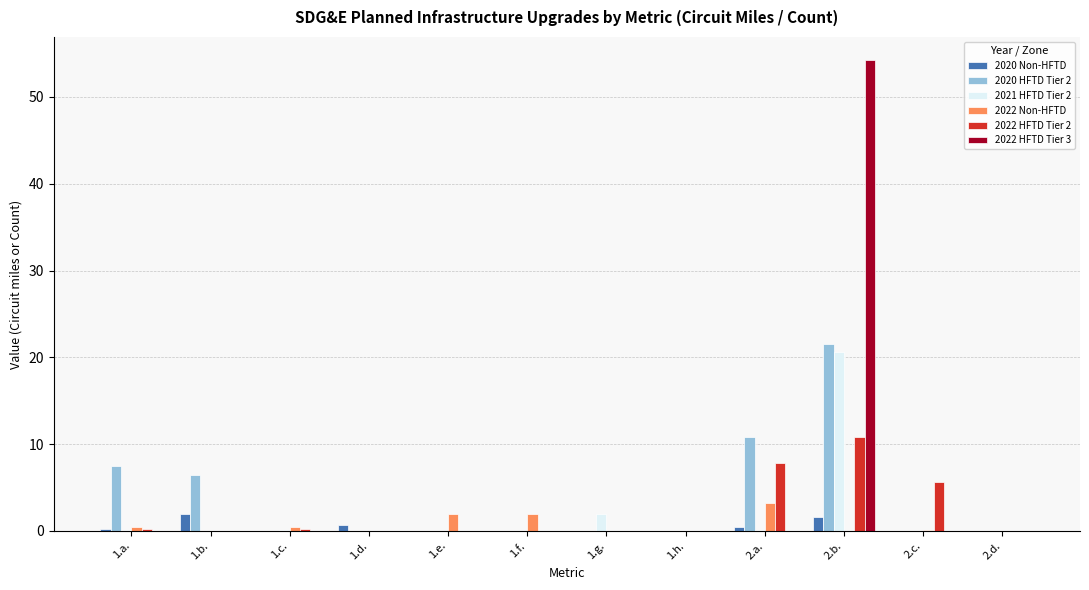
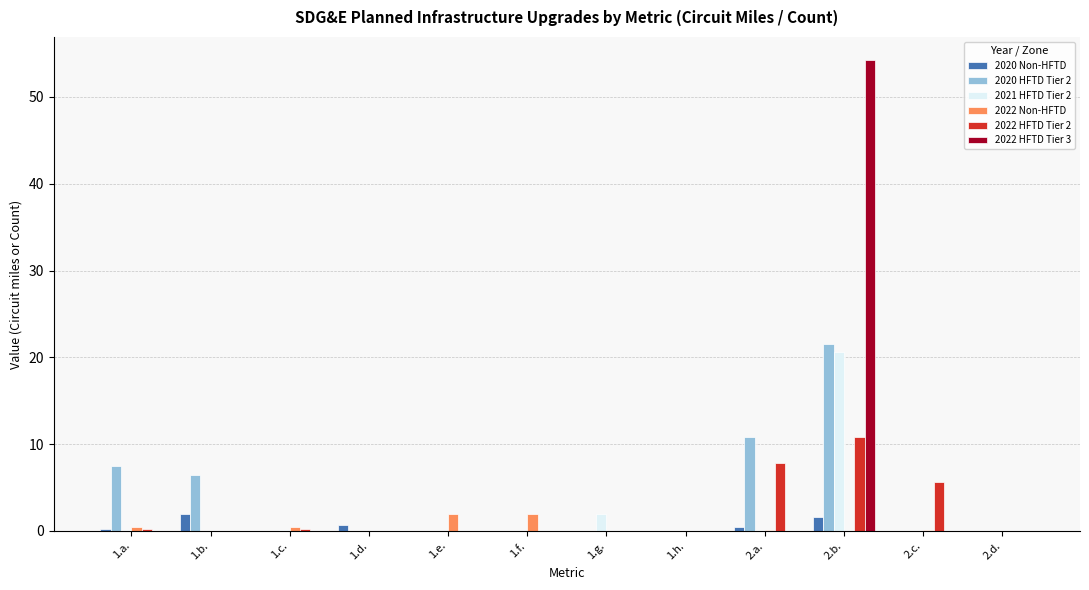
  {
    "2020 Non-HFTD": {
      "1.b.": 2,
      "1.c.": 0,
      "1.d.": 1,
      "1.e.": 0,
      "1.f.": 0,
      "1.g.": 0,
      "1.h.": 0,
      "2.a.": 0,
      "2.b.": 2,
      "2.c.": 0,
      "2.d.": 0
    },
    "2020 HFTD Tier 2": {
      "1.a.": 8,
      "1.b.": 6,
      "1.c.": 0,
      "1.d.": 0,
      "1.e.": 0,
      "1.f.": 0,
      "1.g.": 0,
      "1.h.": 0,
      "2.a.": 11,
      "2.b.": 22,
      "2.c.": 0,
      "2.d.": 0
    },
    "2021 HFTD Tier 2": {
      "1.b.": 0,
      "1.d.": 0,
      "1.e.": 0,
      "1.f.": 0,
      "1.g.": 2,
      "1.h.": 0,
      "2.b.": 21,
      "2.c.": 0,
      "2.d.": 0
    },
    "2022 Non-HFTD": {
      "1.a.": 1,
      "1.b.": 0,
      "1.c.": 1,
      "1.d.": 0,
      "1.e.": 2,
      "1.f.": 2,
      "1.g.": 0,
      "1.h.": 0,
-     "2.a.": 3,
+     "2.a.": 0,
      "2.b.": 0,
      "2.d.": 0
    },
    "2022 HFTD Tier 2": {
      "1.b.": 0,
      "1.d.": 0,
      "1.e.": 0,
      "1.f.": 0,
      "1.g.": 0,
      "1.h.": 0,
      "2.a.": 8,
      "2.b.": 11,
      "2.c.": 6,
      "2.d.": 0
    },
    "2022 HFTD Tier 3": {
      "1.a.": 0,
      "1.b.": 0,
      "1.c.": 0,
      "1.d.": 0,
      "1.e.": 0,
      "1.f.": 0,
      "1.g.": 0,
      "1.h.": 0,
      "2.a.": 0,
      "2.b.": 54,
      "2.c.": 0,
      "2.d.": 0
    }
  }
